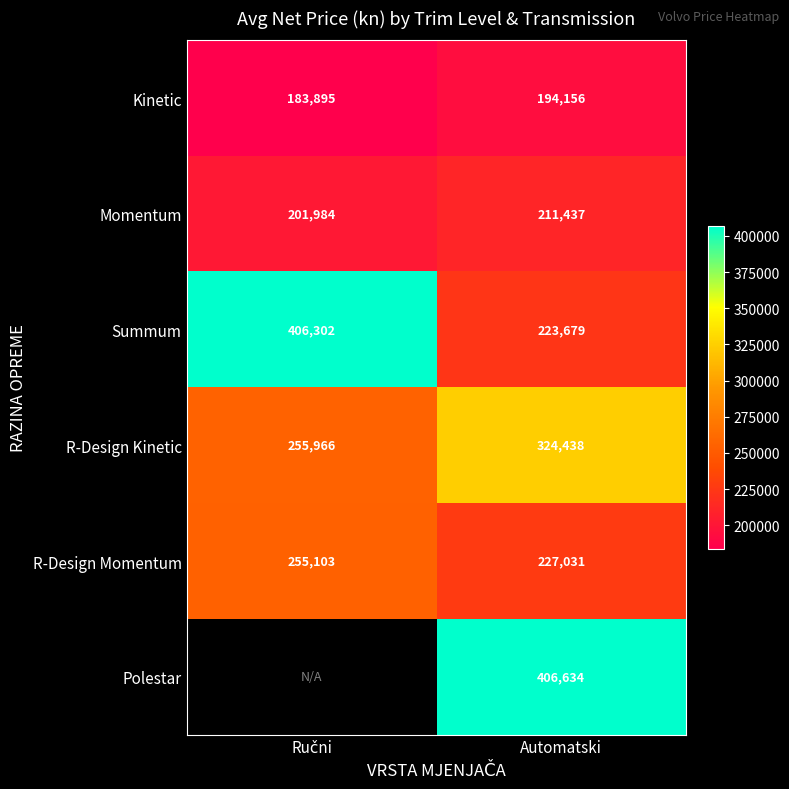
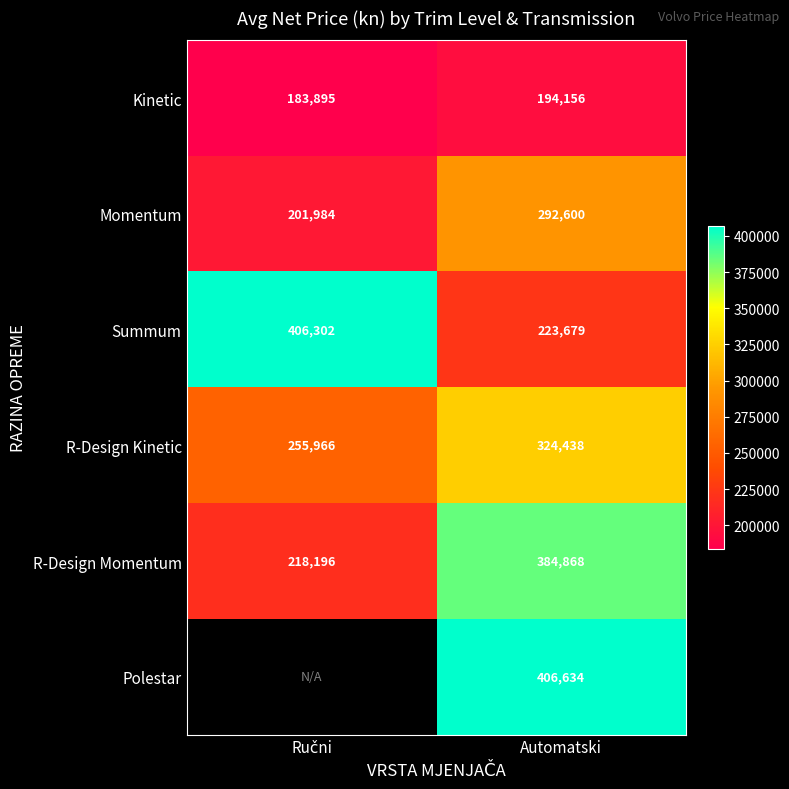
  {
    "Kinetic": {
      "Ručni": "183,895",
      "Automatski": "194,156"
    },
    "Momentum": {
      "Ručni": "201,984",
-     "Automatski": "211,437"
+     "Automatski": "292,600"
    },
    "Summum": {
      "Ručni": "406,302",
      "Automatski": "223,679"
    },
    "R-Design Kinetic": {
      "Ručni": "255,966",
      "Automatski": "324,438"
    },
    "R-Design Momentum": {
-     "Ručni": "255,103",
-     "Automatski": "227,031"
+     "Ručni": "218,196",
+     "Automatski": "384,868"
    },
    "Polestar": {
      "Automatski": "406,634"
    }
  }
